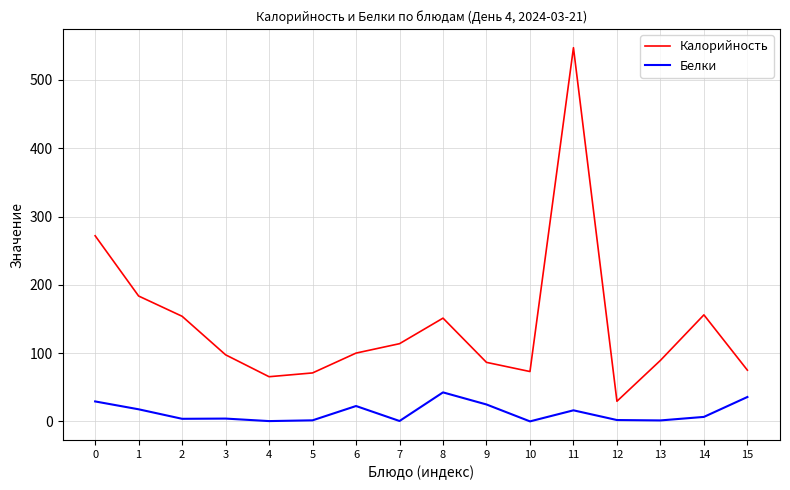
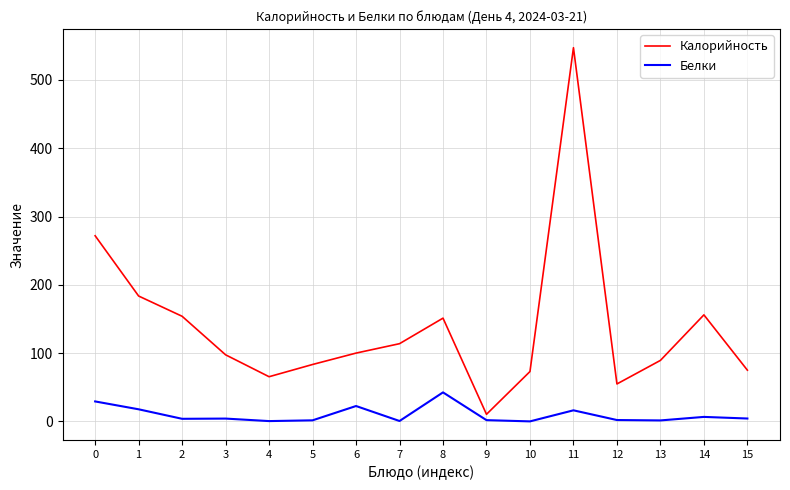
  {
    "Калорийность": {
      "0": 270,
      "1": 180,
      "2": 150,
      "3": 100,
      "4": 70,
-     "5": 70,
+     "5": 80,
      "6": 100,
      "7": 110,
      "8": 150,
-     "9": 90,
+     "9": 10,
      "10": 70,
      "11": 550,
-     "12": 30,
+     "12": 50,
      "13": 90,
      "14": 160,
      "15": 80
    },
    "Белки": {
      "0": 30,
      "1": 20,
      "2": 0,
      "3": 0,
      "4": 0,
      "5": 0,
      "6": 20,
      "7": 0,
      "8": 40,
-     "9": 20,
+     "9": 0,
      "10": 0,
      "11": 20,
      "12": 0,
      "13": 0,
      "14": 10,
-     "15": 40
+     "15": 0
    }
  }
